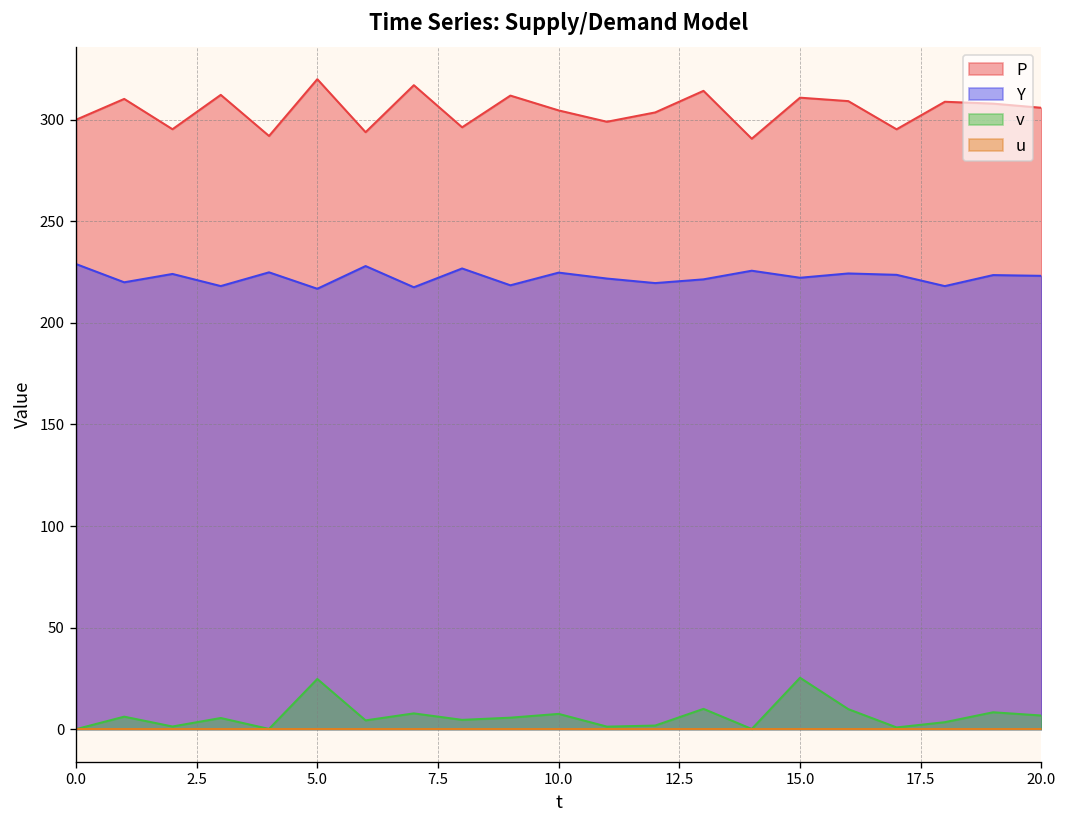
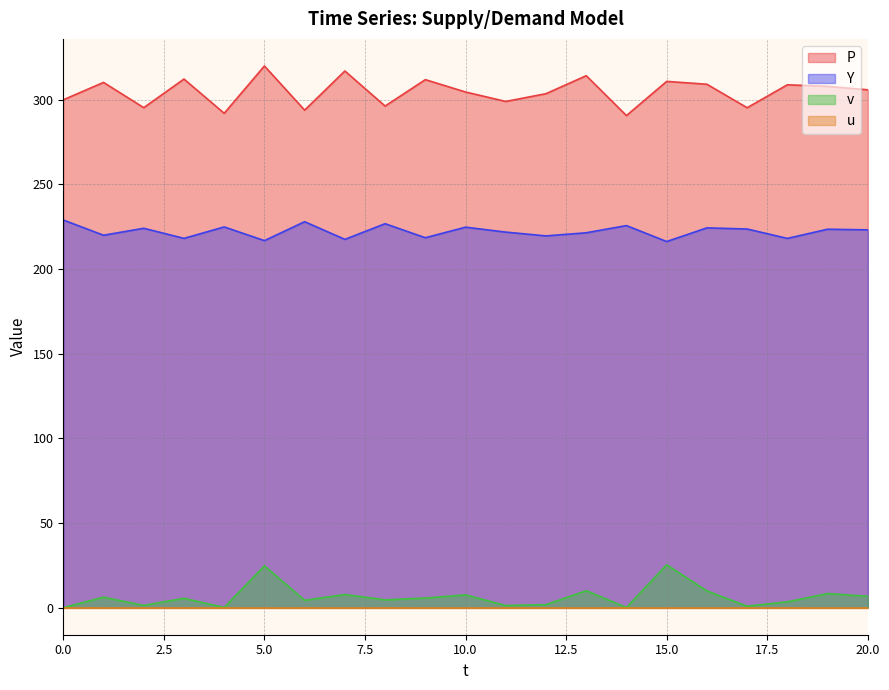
  {
    "Y": {
      "0.0": 229,
      "5.0": 217,
      "10.0": 225,
-     "15.0": 222,
+     "15.0": 216,
      "20.0": 223
    },
    "v": {
      "5.0": 25,
      "10.0": 8,
      "15.0": 25,
      "20.0": 7
    }
  }
